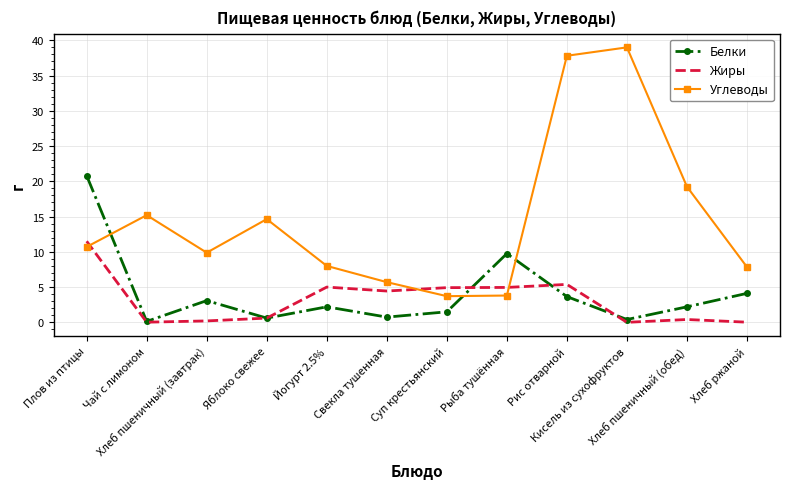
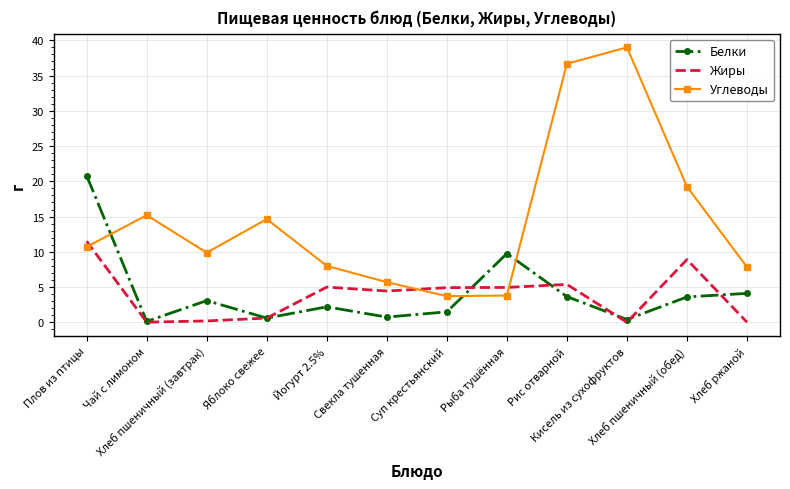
  {
    "Белки": {
      "Плов из птицы": 21,
      "Хлеб пшеничный (завтрак)": 3,
      "Йогурт 2.5%": 2,
      "Свекла тушенная": 1,
      "Суп крестьянский": 1,
      "Рыба тушённая": 10,
      "Рис отварной": 4,
      "Кисель из сухофруктов": 0,
-     "Хлеб пшеничный (обед)": 2,
+     "Хлеб пшеничный (обед)": 4,
      "Хлеб ржаной": 4
    },
    "Жиры": {
      "Плов из птицы": 12,
      "Хлеб пшеничный (завтрак)": 0,
      "Йогурт 2.5%": 5,
      "Свекла тушенная": 4,
      "Суп крестьянский": 5,
      "Рыба тушённая": 5,
      "Рис отварной": 5,
      "Кисель из сухофруктов": 0,
-     "Хлеб пшеничный (обед)": 0,
+     "Хлеб пшеничный (обед)": 9,
      "Хлеб ржаной": 0
    },
    "Углеводы": {
      "Плов из птицы": 11,
      "Чай с лимоном": 15,
      "Хлеб пшеничный (завтрак)": 10,
      "Яблоко свежее": 15,
      "Йогурт 2.5%": 8,
      "Свекла тушенная": 6,
      "Суп крестьянский": 4,
      "Рыба тушённая": 4,
-     "Рис отварной": 38,
+     "Рис отварной": 37,
      "Кисель из сухофруктов": 39,
      "Хлеб пшеничный (обед)": 19,
      "Хлеб ржаной": 8
    }
  }
